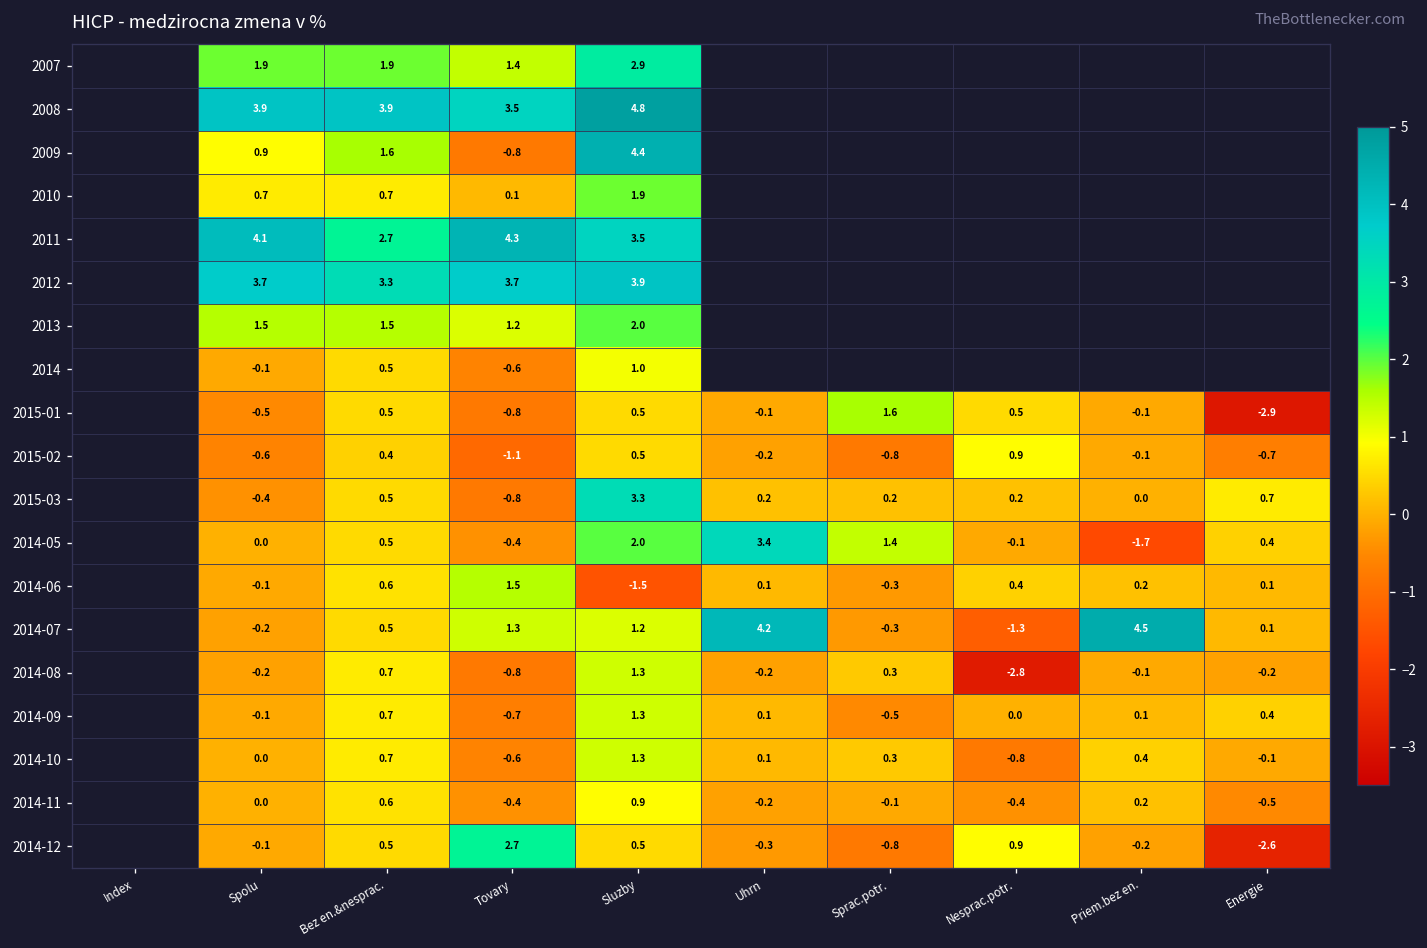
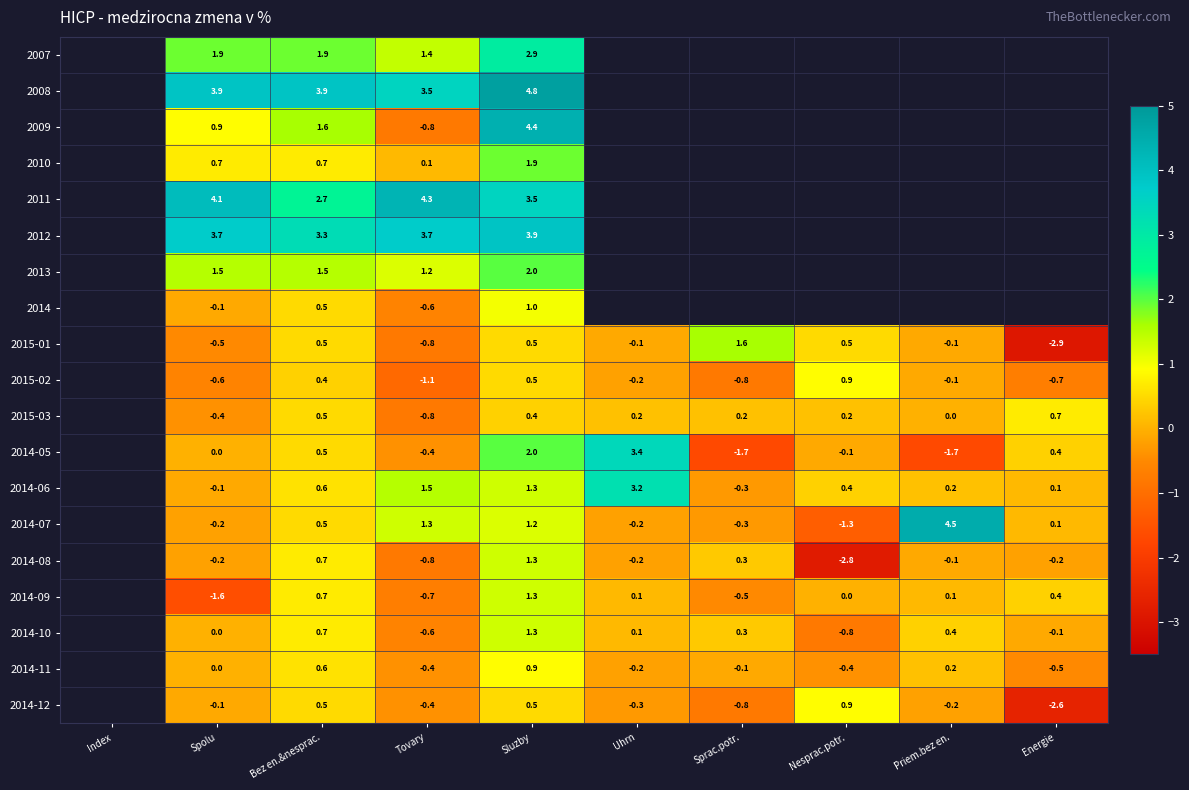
  {
    "2007": {
      "Spolu": 1.9,
      "Bez en.&nesprac.": 1.9,
      "Tovary": 1.4,
      "Sluzby": 2.9
    },
    "2008": {
      "Spolu": 3.9,
      "Bez en.&nesprac.": 3.9,
      "Tovary": 3.5,
      "Sluzby": 4.8
    },
    "2009": {
      "Spolu": 0.9,
      "Bez en.&nesprac.": 1.6,
      "Tovary": -0.8,
      "Sluzby": 4.4
    },
    "2010": {
      "Spolu": 0.7,
      "Bez en.&nesprac.": 0.7,
      "Tovary": 0.1,
      "Sluzby": 1.9
    },
    "2011": {
      "Spolu": 4.1,
      "Bez en.&nesprac.": 2.7,
      "Tovary": 4.3,
      "Sluzby": 3.5
    },
    "2012": {
      "Spolu": 3.7,
      "Bez en.&nesprac.": 3.3,
      "Tovary": 3.7,
      "Sluzby": 3.9
    },
    "2013": {
      "Spolu": 1.5,
      "Bez en.&nesprac.": 1.5,
      "Tovary": 1.2,
      "Sluzby": 2.0
    },
    "2014": {
      "Spolu": -0.1,
      "Bez en.&nesprac.": 0.5,
      "Tovary": -0.6,
      "Sluzby": 1.0
    },
    "2015-01": {
      "Spolu": -0.5,
      "Bez en.&nesprac.": 0.5,
      "Tovary": -0.8,
      "Sluzby": 0.5,
      "Uhrn": -0.1,
      "Sprac.potr.": 1.6,
      "Nesprac.potr.": 0.5,
      "Priem.bez en.": -0.1,
      "Energie": -2.9
    },
    "2015-02": {
      "Spolu": -0.6,
      "Bez en.&nesprac.": 0.4,
      "Tovary": -1.1,
      "Sluzby": 0.5,
      "Uhrn": -0.2,
      "Sprac.potr.": -0.8,
      "Nesprac.potr.": 0.9,
      "Priem.bez en.": -0.1,
      "Energie": -0.7
    },
    "2015-03": {
      "Spolu": -0.4,
      "Bez en.&nesprac.": 0.5,
      "Tovary": -0.8,
-     "Sluzby": 3.3,
+     "Sluzby": 0.4,
      "Uhrn": 0.2,
      "Sprac.potr.": 0.2,
      "Nesprac.potr.": 0.2,
      "Priem.bez en.": 0.0,
      "Energie": 0.7
    },
    "2014-05": {
      "Spolu": 0.0,
      "Bez en.&nesprac.": 0.5,
      "Tovary": -0.4,
      "Sluzby": 2.0,
      "Uhrn": 3.4,
-     "Sprac.potr.": 1.4,
+     "Sprac.potr.": -1.7,
      "Nesprac.potr.": -0.1,
      "Priem.bez en.": -1.7,
      "Energie": 0.4
    },
    "2014-06": {
      "Spolu": -0.1,
      "Bez en.&nesprac.": 0.6,
      "Tovary": 1.5,
-     "Sluzby": -1.5,
-     "Uhrn": 0.1,
+     "Sluzby": 1.3,
+     "Uhrn": 3.2,
      "Sprac.potr.": -0.3,
      "Nesprac.potr.": 0.4,
      "Priem.bez en.": 0.2,
      "Energie": 0.1
    },
    "2014-07": {
      "Spolu": -0.2,
      "Bez en.&nesprac.": 0.5,
      "Tovary": 1.3,
      "Sluzby": 1.2,
-     "Uhrn": 4.2,
+     "Uhrn": -0.2,
      "Sprac.potr.": -0.3,
      "Nesprac.potr.": -1.3,
      "Priem.bez en.": 4.5,
      "Energie": 0.1
    },
    "2014-08": {
      "Spolu": -0.2,
      "Bez en.&nesprac.": 0.7,
      "Tovary": -0.8,
      "Sluzby": 1.3,
      "Uhrn": -0.2,
      "Sprac.potr.": 0.3,
      "Nesprac.potr.": -2.8,
      "Priem.bez en.": -0.1,
      "Energie": -0.2
    },
    "2014-09": {
-     "Spolu": -0.1,
+     "Spolu": -1.6,
      "Bez en.&nesprac.": 0.7,
      "Tovary": -0.7,
      "Sluzby": 1.3,
      "Uhrn": 0.1,
      "Sprac.potr.": -0.5,
      "Nesprac.potr.": 0.0,
      "Priem.bez en.": 0.1,
      "Energie": 0.4
    },
    "2014-10": {
      "Spolu": 0.0,
      "Bez en.&nesprac.": 0.7,
      "Tovary": -0.6,
      "Sluzby": 1.3,
      "Uhrn": 0.1,
      "Sprac.potr.": 0.3,
      "Nesprac.potr.": -0.8,
      "Priem.bez en.": 0.4,
      "Energie": -0.1
    },
    "2014-11": {
      "Spolu": 0.0,
      "Bez en.&nesprac.": 0.6,
      "Tovary": -0.4,
      "Sluzby": 0.9,
      "Uhrn": -0.2,
      "Sprac.potr.": -0.1,
      "Nesprac.potr.": -0.4,
      "Priem.bez en.": 0.2,
      "Energie": -0.5
    },
    "2014-12": {
      "Spolu": -0.1,
      "Bez en.&nesprac.": 0.5,
-     "Tovary": 2.7,
+     "Tovary": -0.4,
      "Sluzby": 0.5,
      "Uhrn": -0.3,
      "Sprac.potr.": -0.8,
      "Nesprac.potr.": 0.9,
      "Priem.bez en.": -0.2,
      "Energie": -2.6
    }
  }
